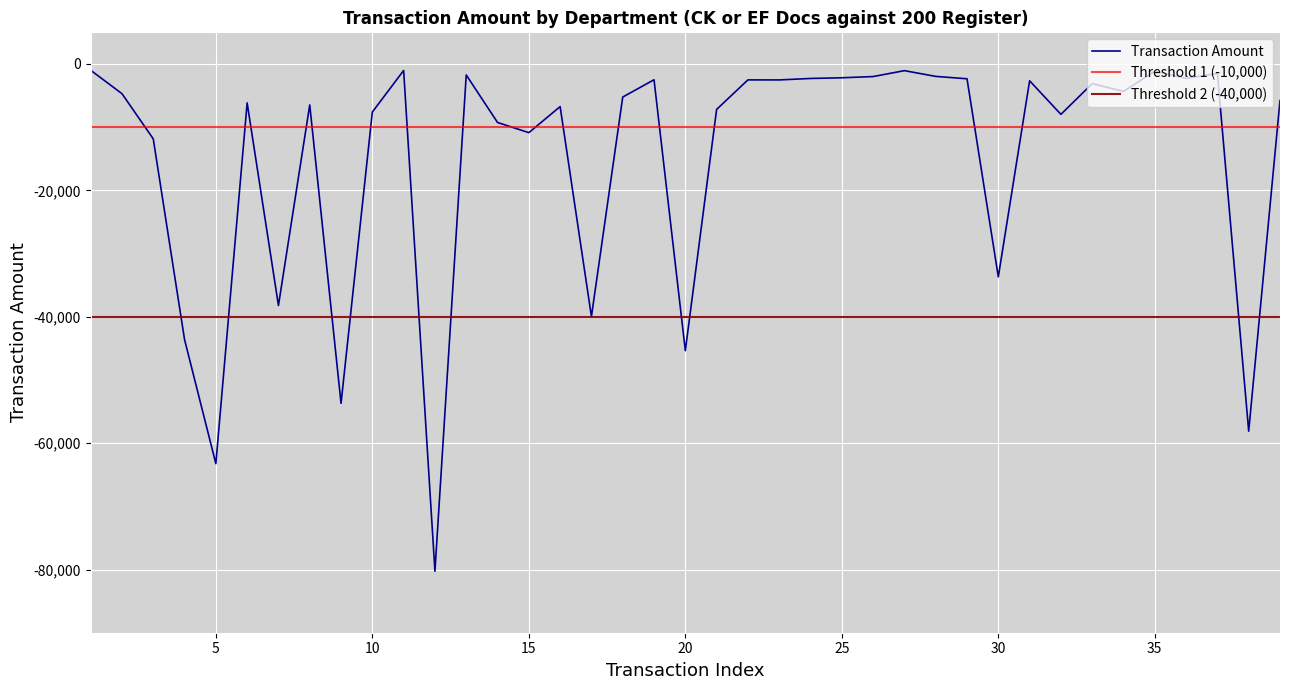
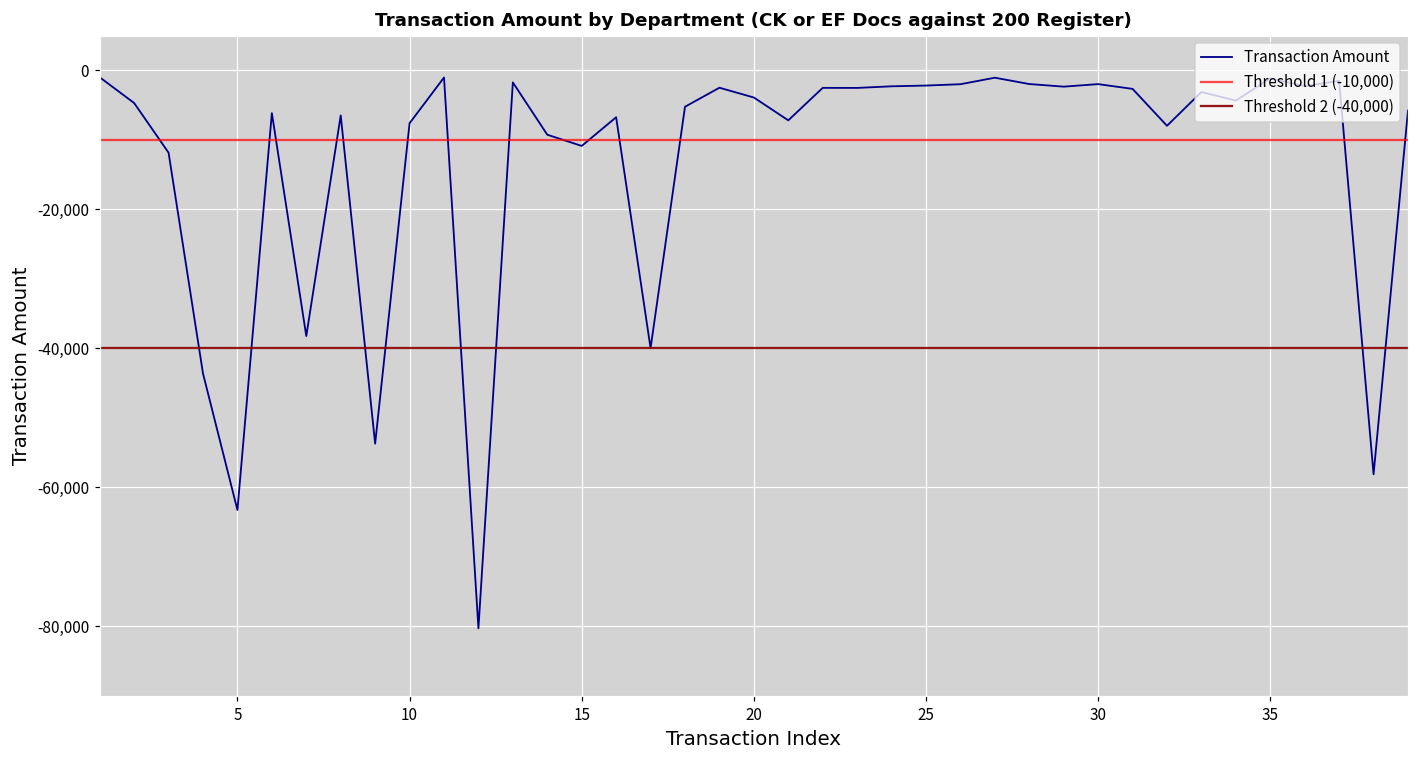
  {
    "5": "-63,000",
    "10": "-8,000",
    "15": "-11,000",
-   "20": "-45,000",
+   "20": "-4,000",
    "25": "-2,000",
-   "30": "-34,000"
+   "30": "-2,000"
  }
